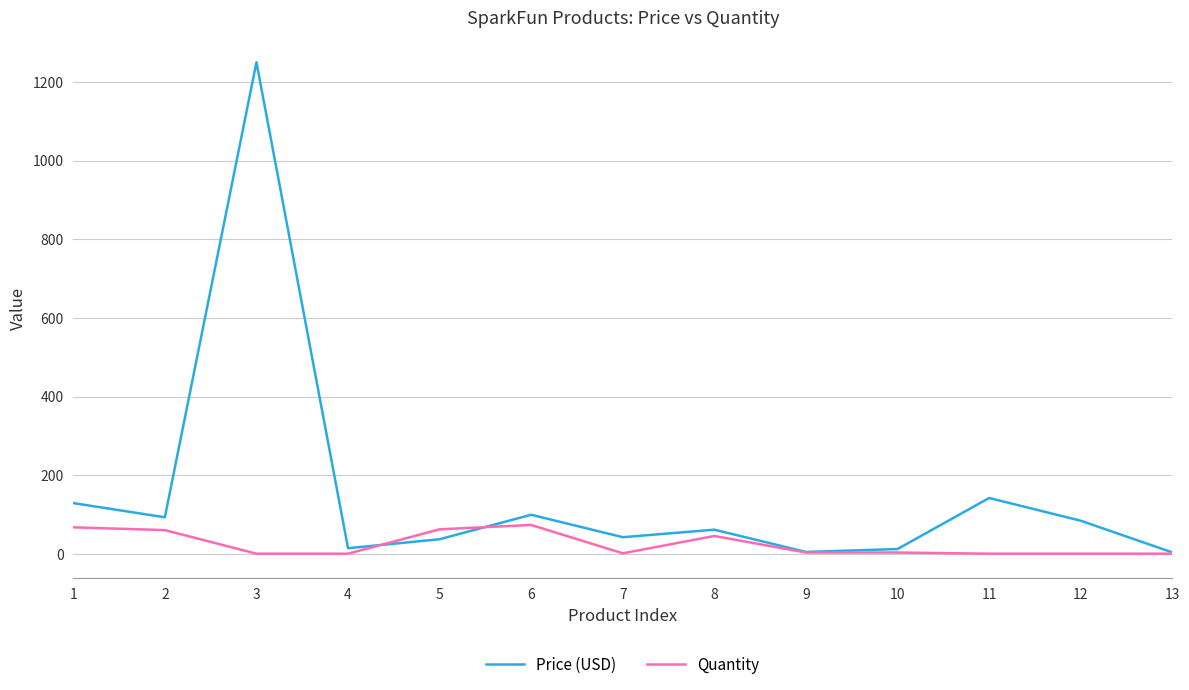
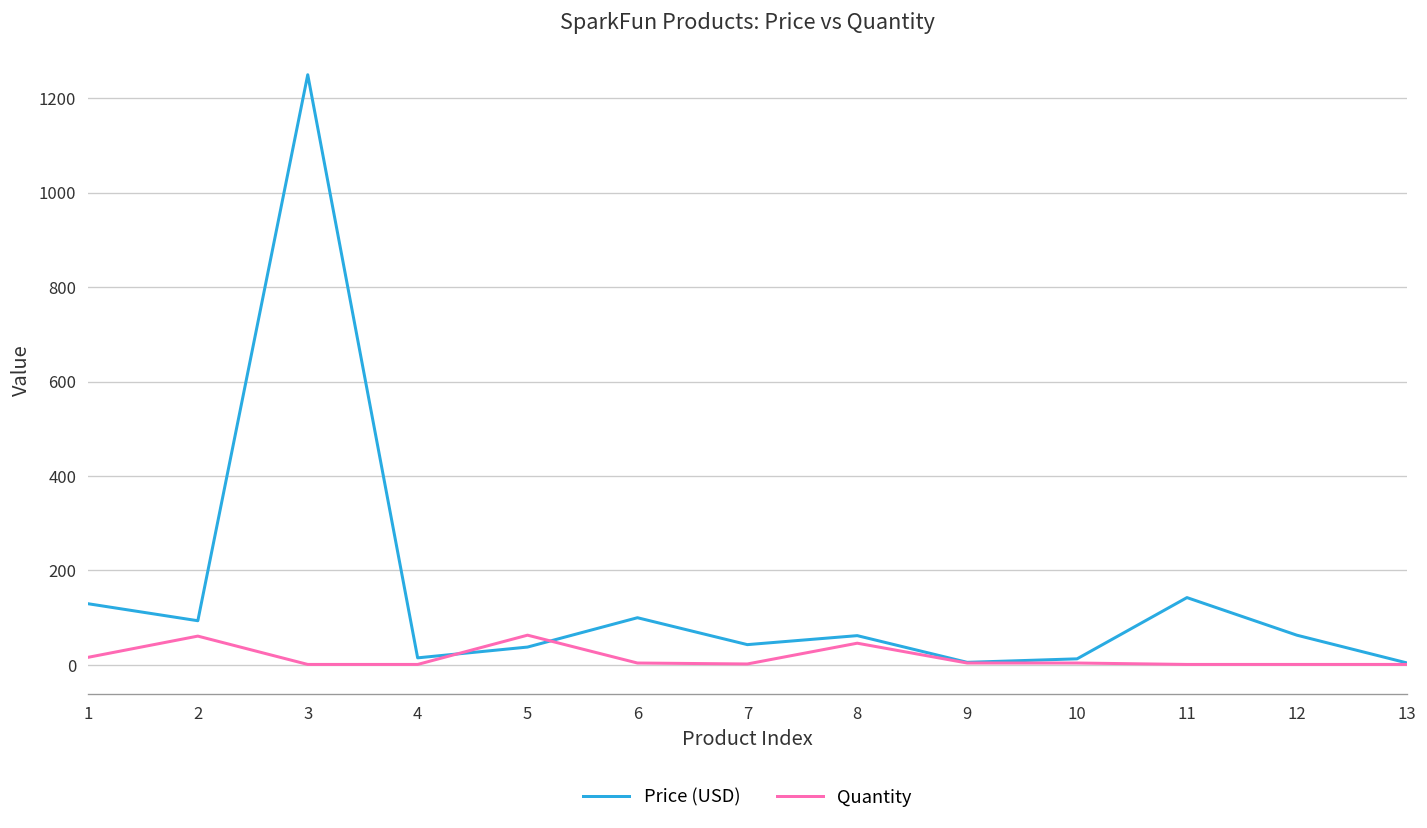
  {
    "Price (USD)": {
      "1": 130,
      "2": 90,
      "3": 1250,
      "4": 10,
      "5": 40,
      "6": 100,
      "7": 40,
      "8": 60,
      "10": 10,
      "11": 140,
-     "12": 80
+     "12": 60
    },
    "Quantity": {
-     "1": 70,
+     "1": 20,
      "2": 60,
      "3": 0,
      "4": 0,
      "5": 60,
-     "6": 70,
+     "6": 0,
      "7": 0,
      "8": 50,
      "10": 0,
      "11": 0,
      "12": 0
    }
  }
